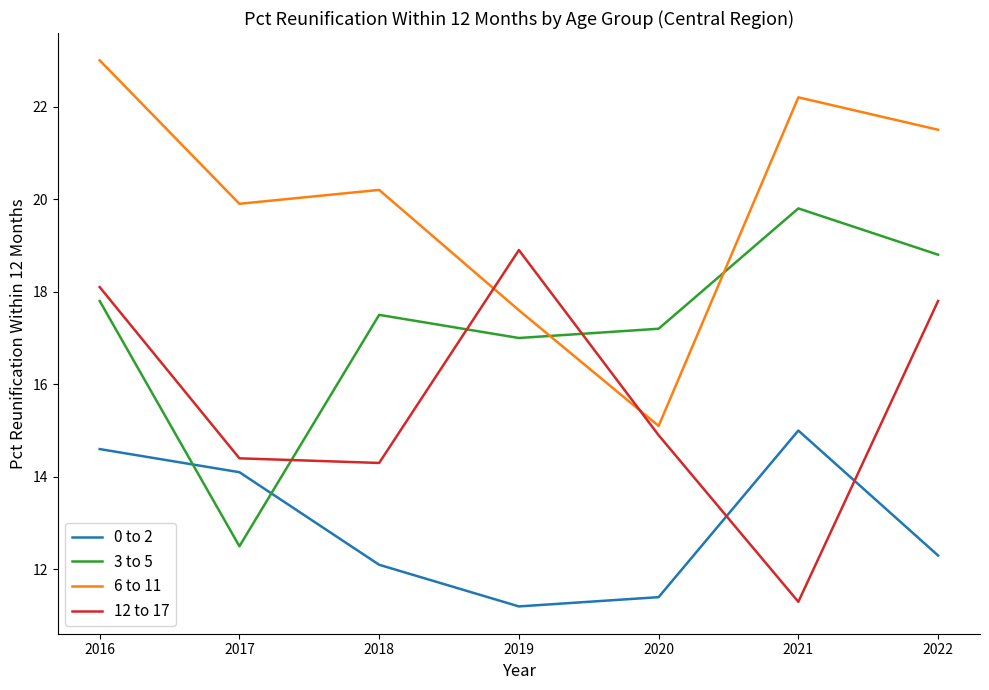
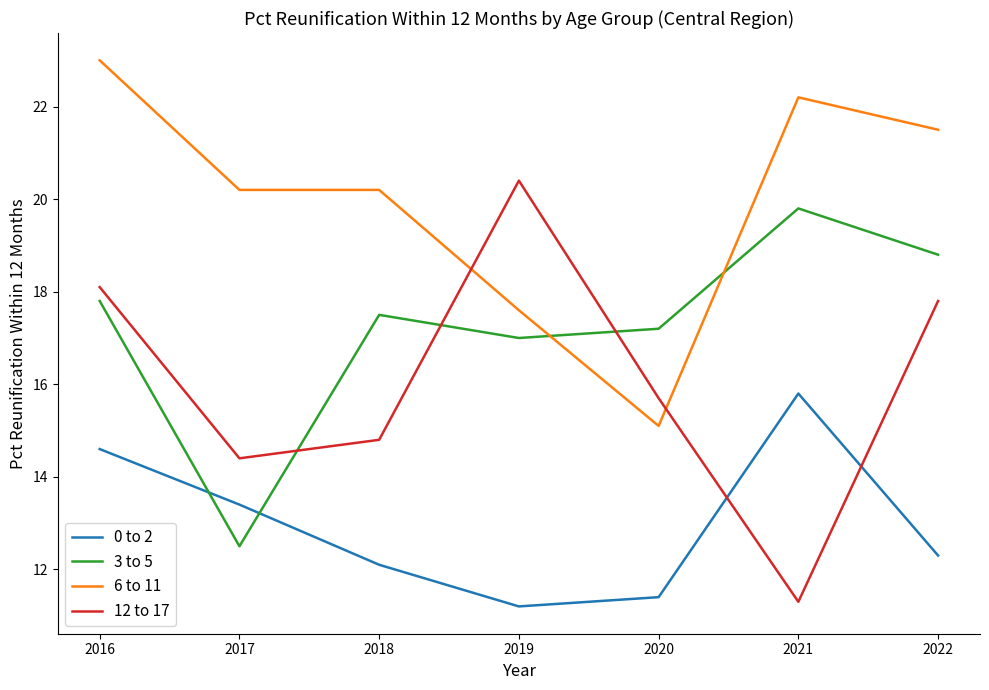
  {
    "0 to 2": {
      "2016": 14.6,
-     "2017": 14.1,
+     "2017": 13.4,
      "2018": 12.1,
      "2019": 11.2,
      "2020": 11.4,
-     "2021": 15.0,
+     "2021": 15.8,
      "2022": 12.3
    },
    "3 to 5": {
      "2016": 17.8,
      "2017": 12.5,
      "2018": 17.5,
      "2019": 17.0,
      "2020": 17.2,
      "2021": 19.8,
      "2022": 18.8
    },
    "6 to 11": {
      "2016": 23.0,
-     "2017": 19.9,
+     "2017": 20.2,
      "2018": 20.2,
      "2019": 17.6,
      "2020": 15.1,
      "2021": 22.2,
      "2022": 21.5
    },
    "12 to 17": {
      "2016": 18.1,
      "2017": 14.4,
-     "2018": 14.3,
-     "2019": 18.9,
-     "2020": 14.9,
+     "2018": 14.8,
+     "2019": 20.4,
+     "2020": 15.7,
      "2021": 11.3,
      "2022": 17.8
    }
  }
